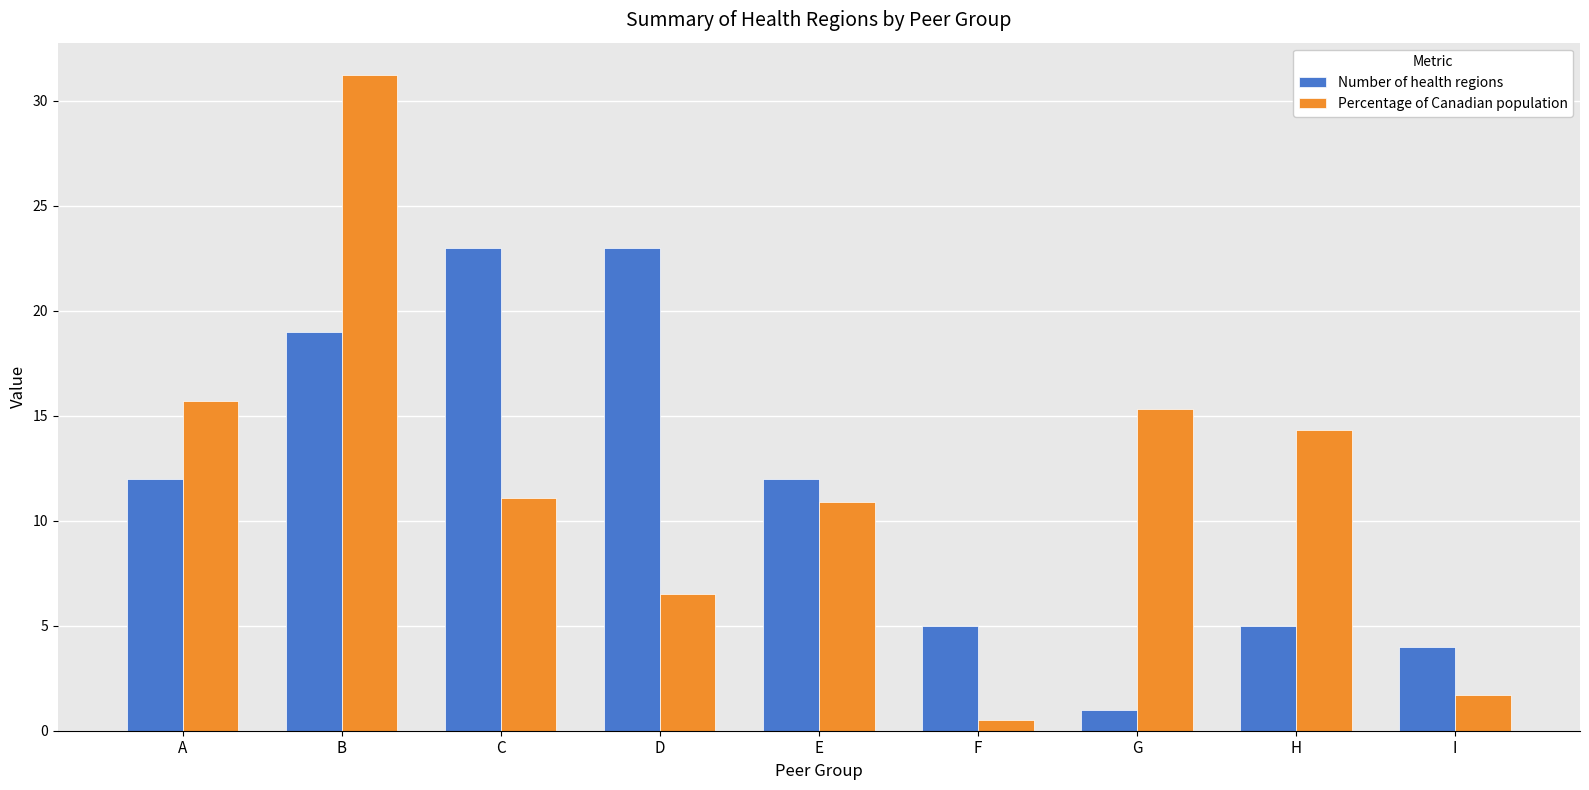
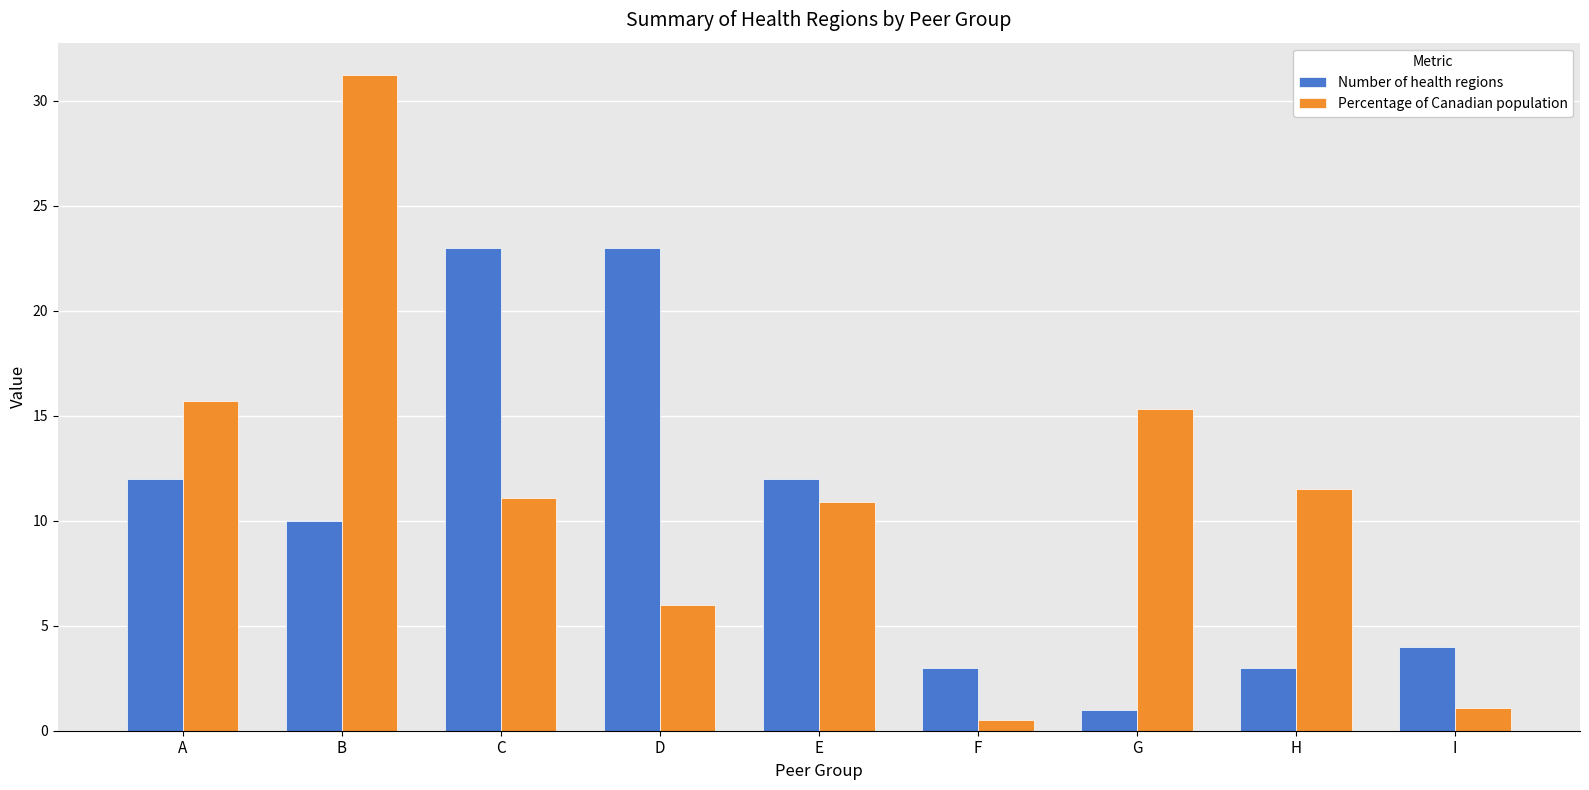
  {
    "Number of health regions": {
      "A": 12,
-     "B": 19,
+     "B": 10,
      "C": 23,
      "D": 23,
      "E": 12,
-     "F": 5,
+     "F": 3,
      "G": 1,
-     "H": 5,
+     "H": 3,
      "I": 4
    },
    "Percentage of Canadian population": {
      "A": 15.7,
      "B": 31.2,
      "C": 11.1,
-     "D": 6.5,
+     "D": 6.0,
      "E": 10.9,
      "F": 0.5,
      "G": 15.3,
-     "H": 14.3,
-     "I": 1.7
+     "H": 11.5,
+     "I": 1.1
    }
  }
